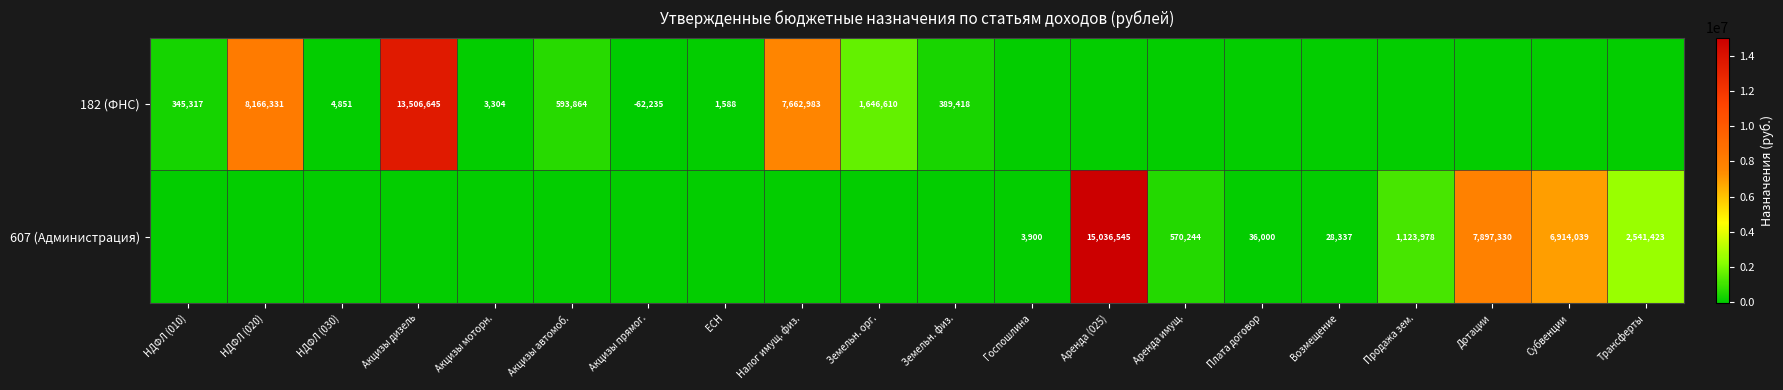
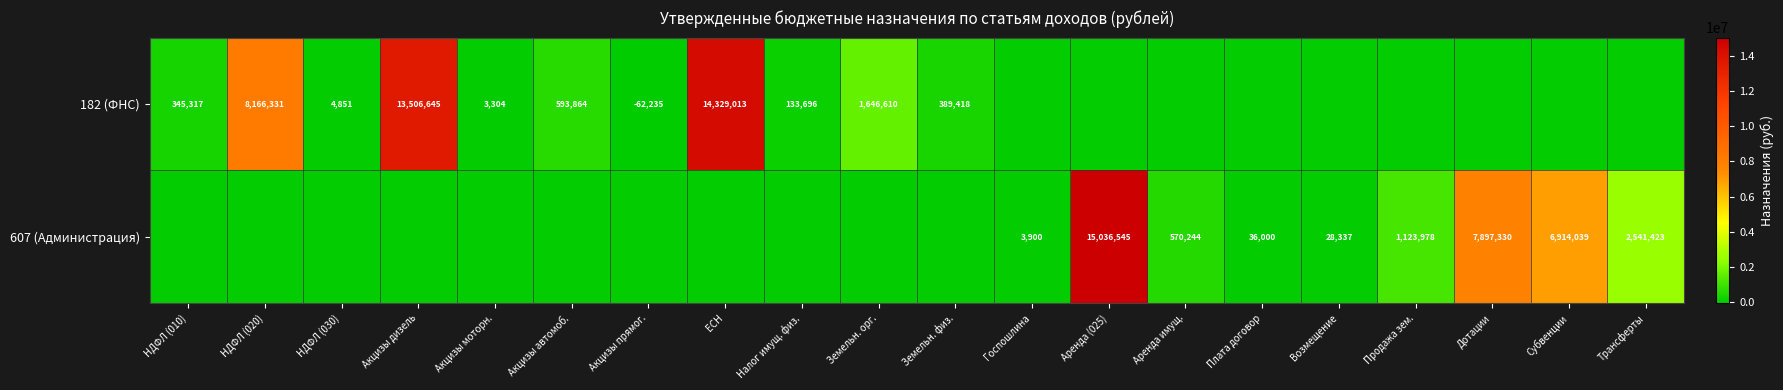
  {
    "182 (ФНС)": {
      "НДФЛ (010)": "345,317",
      "НДФЛ (020)": "8,166,331",
      "НДФЛ (030)": "4,851",
      "Акцизы дизель": "13,506,645",
      "Акцизы моторн.": "3,304",
      "Акцизы автомоб.": "593,864",
      "Акцизы прямог.": "-62,235",
-     "ЕСН": "1,588",
-     "Налог имущ. физ.": "7,662,983",
+     "ЕСН": "14,329,013",
+     "Налог имущ. физ.": "133,696",
      "Земельн. орг.": "1,646,610",
      "Земельн. физ.": "389,418"
    },
    "607 (Администрация)": {
      "Госпошлина": "3,900",
      "Аренда (025)": "15,036,545",
      "Аренда имущ.": "570,244",
      "Плата договор": "36,000",
      "Возмещение": "28,337",
      "Продажа зем.": "1,123,978",
      "Дотации": "7,897,330",
      "Субвенции": "6,914,039",
      "Трансферты": "2,541,423"
    }
  }
